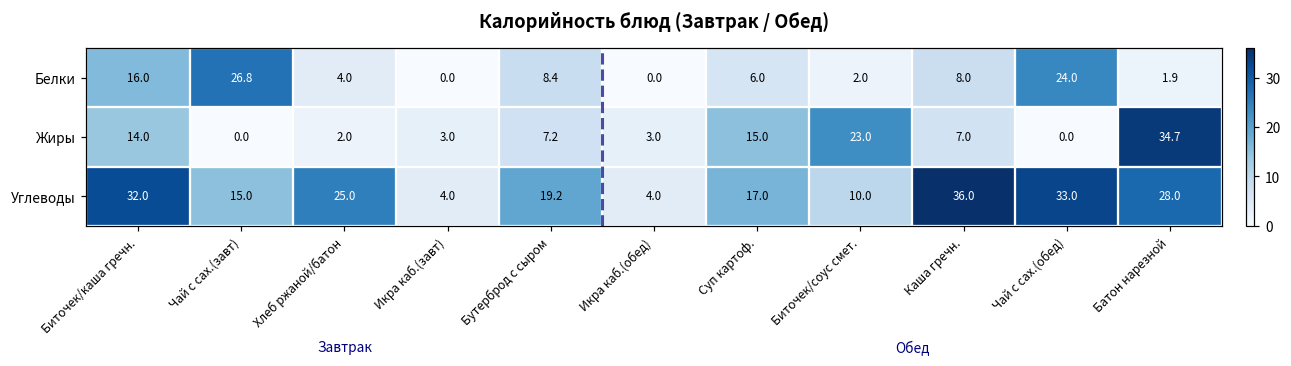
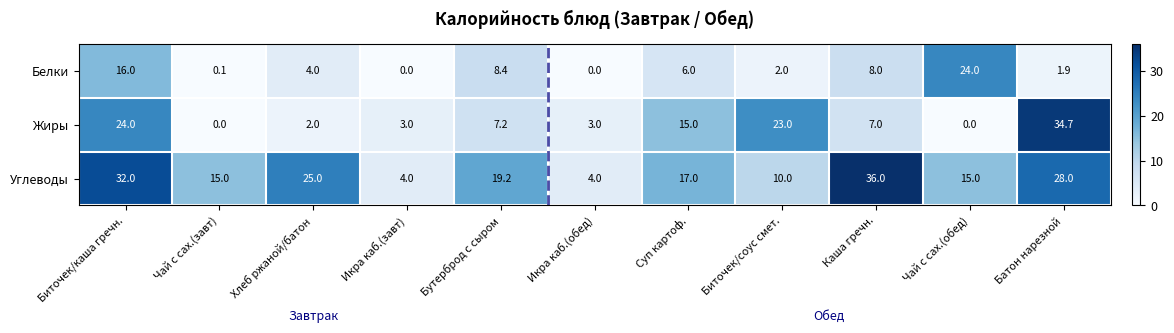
  {
    "Белки": {
      "Биточек/каша гречн.": 16.0,
-     "Чай с сах.(завт)": 26.8,
+     "Чай с сах.(завт)": 0.1,
      "Хлеб ржаной/батон": 4.0,
      "Икра каб.(завт)": 0.0,
      "Бутерброд с сыром": 8.4,
      "Икра каб.(обед)": 0.0,
      "Суп картоф.": 6.0,
      "Биточек/соус смет.": 2.0,
      "Каша гречн.": 8.0,
      "Чай с сах.(обед)": 24.0,
      "Батон нарезной": 1.9
    },
    "Жиры": {
-     "Биточек/каша гречн.": 14.0,
+     "Биточек/каша гречн.": 24.0,
      "Чай с сах.(завт)": 0.0,
      "Хлеб ржаной/батон": 2.0,
      "Икра каб.(завт)": 3.0,
      "Бутерброд с сыром": 7.2,
      "Икра каб.(обед)": 3.0,
      "Суп картоф.": 15.0,
      "Биточек/соус смет.": 23.0,
      "Каша гречн.": 7.0,
      "Чай с сах.(обед)": 0.0,
      "Батон нарезной": 34.7
    },
    "Углеводы": {
      "Биточек/каша гречн.": 32.0,
      "Чай с сах.(завт)": 15.0,
      "Хлеб ржаной/батон": 25.0,
      "Икра каб.(завт)": 4.0,
      "Бутерброд с сыром": 19.2,
      "Икра каб.(обед)": 4.0,
      "Суп картоф.": 17.0,
      "Биточек/соус смет.": 10.0,
      "Каша гречн.": 36.0,
-     "Чай с сах.(обед)": 33.0,
+     "Чай с сах.(обед)": 15.0,
      "Батон нарезной": 28.0
    }
  }
